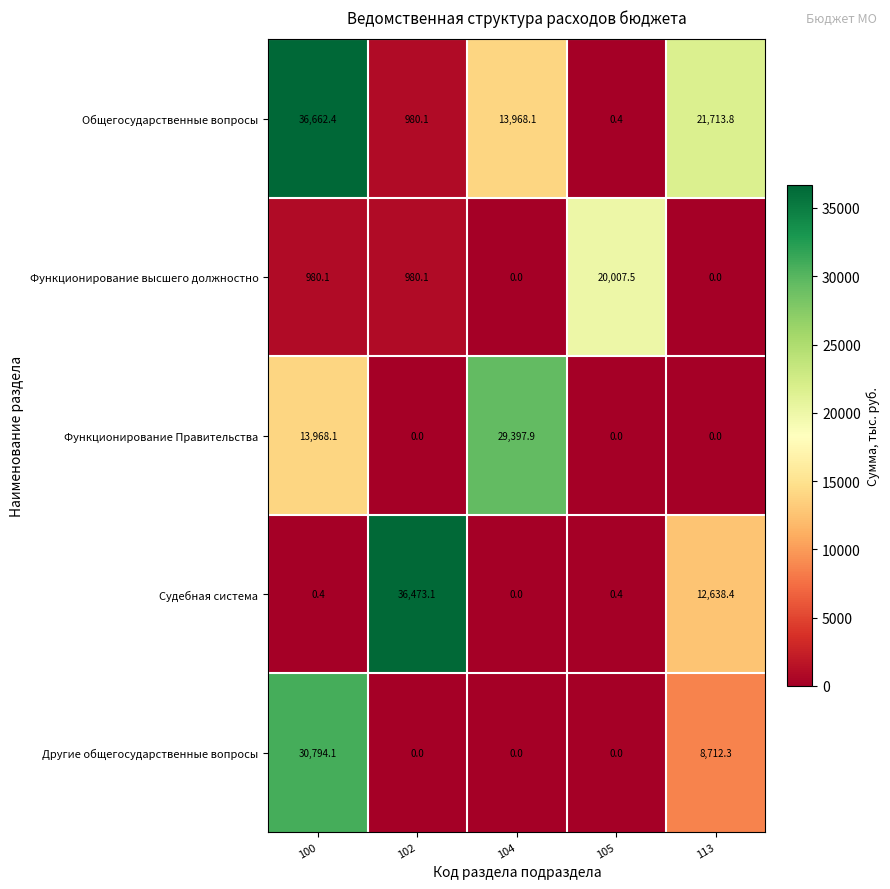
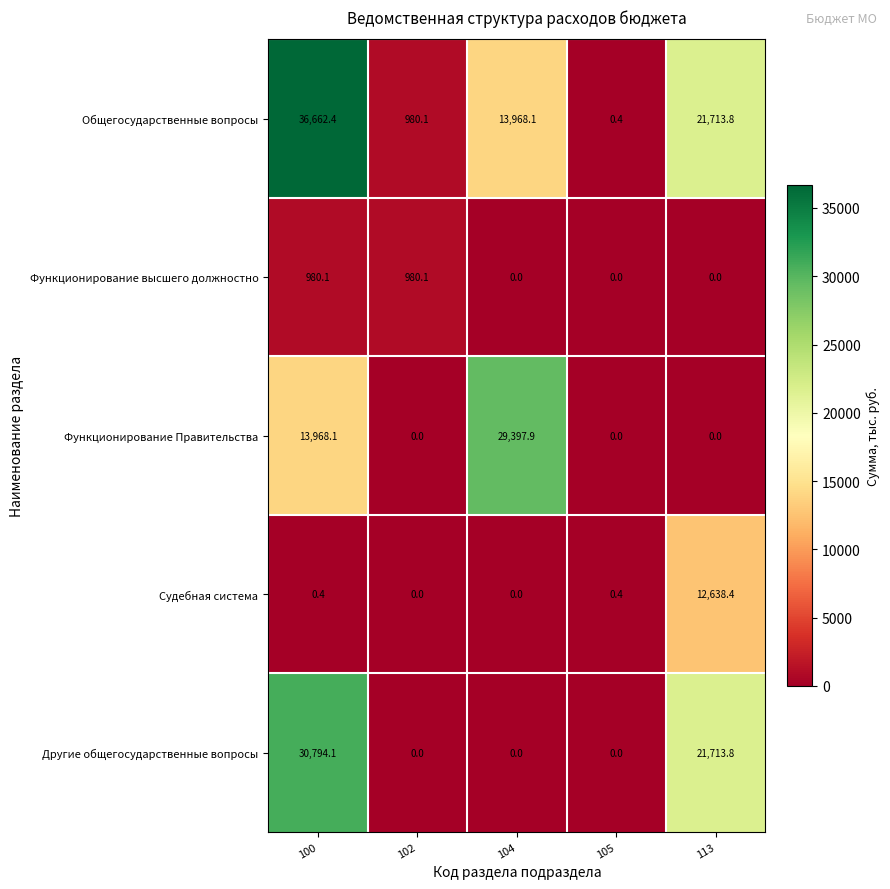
  {
    "Общегосударственные вопросы": {
      "100": "36,662.4",
      "102": "980.1",
      "104": "13,968.1",
      "105": "0.4",
      "113": "21,713.8"
    },
    "Функционирование высшего должностно": {
      "100": "980.1",
      "102": "980.1",
      "104": "0.0",
-     "105": "20,007.5",
+     "105": "0.0",
      "113": "0.0"
    },
    "Функционирование Правительства": {
      "100": "13,968.1",
      "102": "0.0",
      "104": "29,397.9",
      "105": "0.0",
      "113": "0.0"
    },
    "Судебная система": {
      "100": "0.4",
-     "102": "36,473.1",
+     "102": "0.0",
      "104": "0.0",
      "105": "0.4",
      "113": "12,638.4"
    },
    "Другие общегосударственные вопросы": {
      "100": "30,794.1",
      "102": "0.0",
      "104": "0.0",
      "105": "0.0",
-     "113": "8,712.3"
+     "113": "21,713.8"
    }
  }
